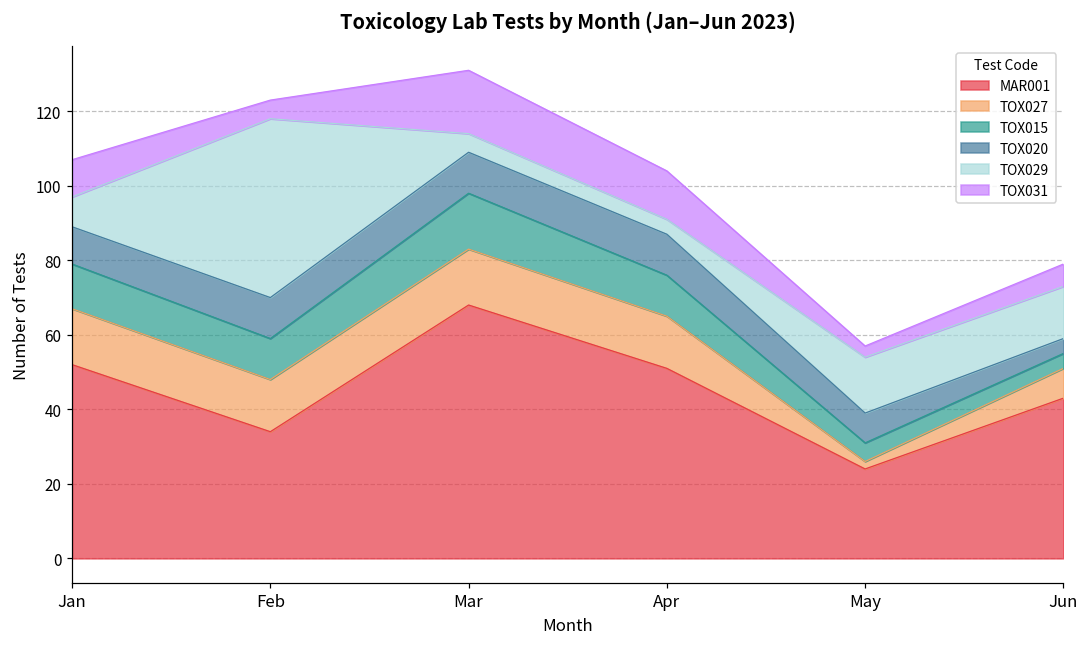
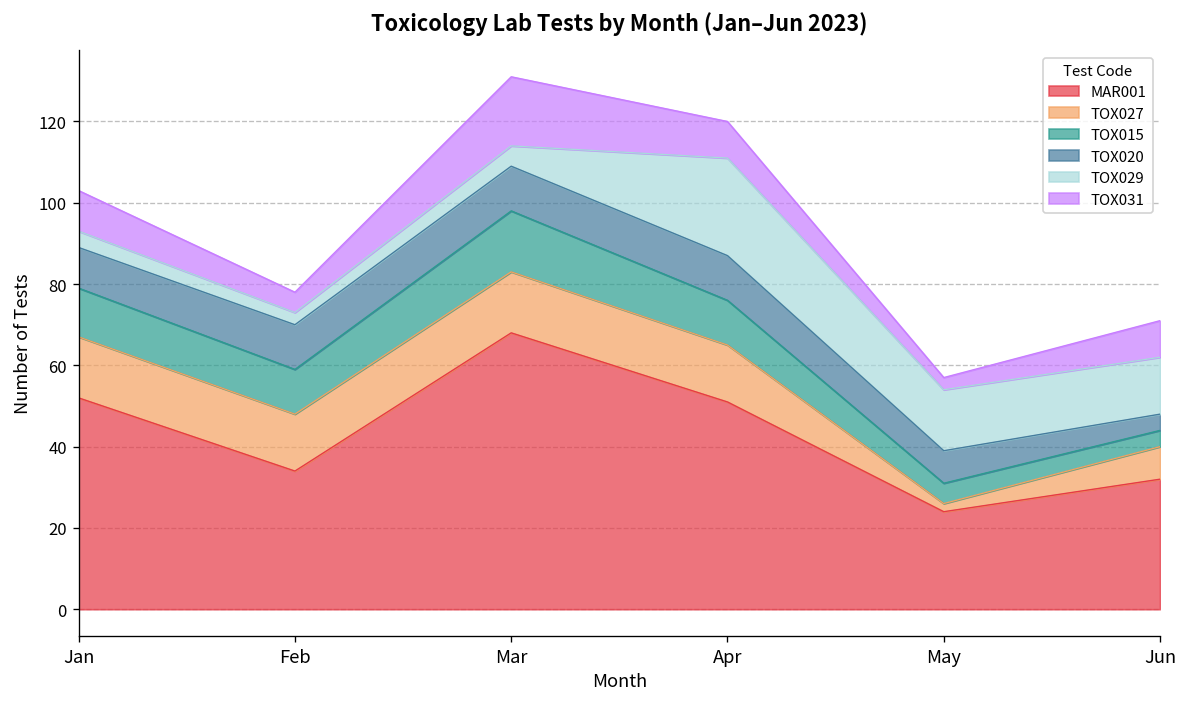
  {
    "MAR001": {
      "Jan": 52,
      "Feb": 34,
      "Mar": 68,
      "Apr": 51,
      "May": 24,
-     "Jun": 43
+     "Jun": 32
    },
    "TOX027": {
      "Jan": 15,
      "Feb": 14,
      "Mar": 15,
      "Apr": 14,
      "May": 2,
      "Jun": 8
    },
    "TOX029": {
-     "Jan": 8,
-     "Feb": 48,
+     "Jan": 4,
+     "Feb": 3,
      "Mar": 5,
-     "Apr": 4,
+     "Apr": 24,
      "May": 15,
      "Jun": 14
    },
    "TOX031": {
      "Jan": 10,
      "Feb": 5,
      "Mar": 17,
-     "Apr": 13,
+     "Apr": 9,
      "May": 3,
-     "Jun": 6
+     "Jun": 9
    }
  }
